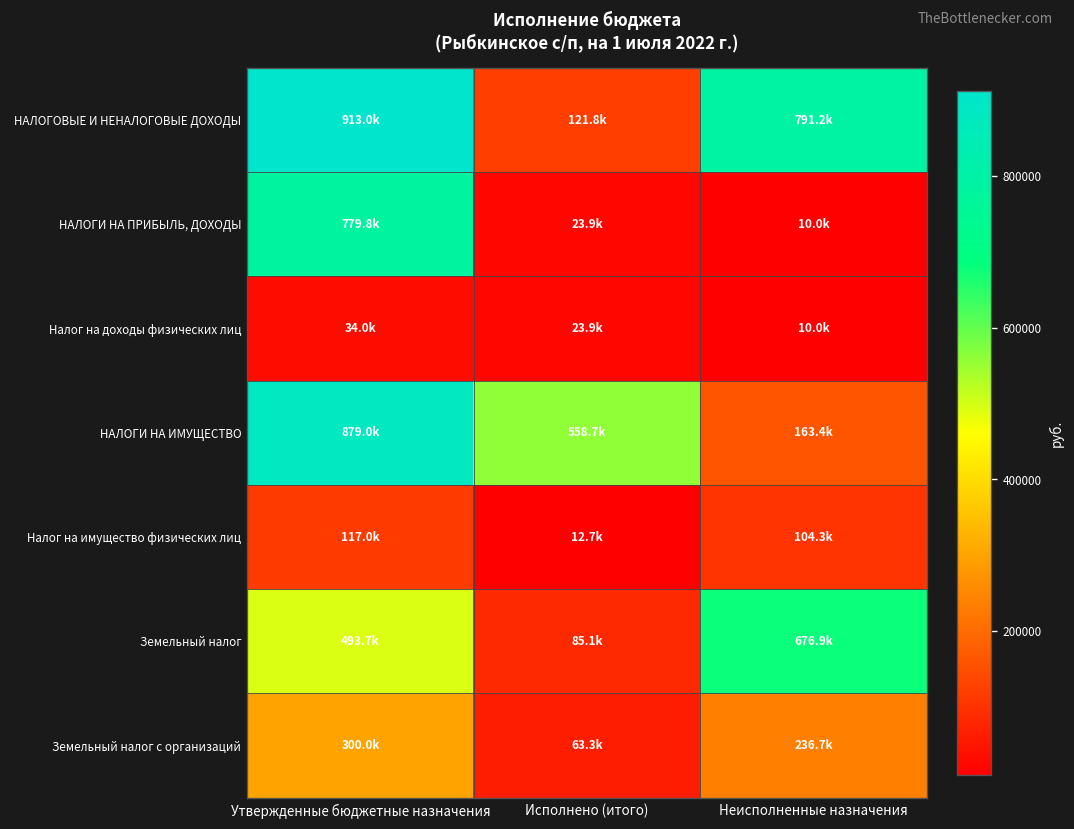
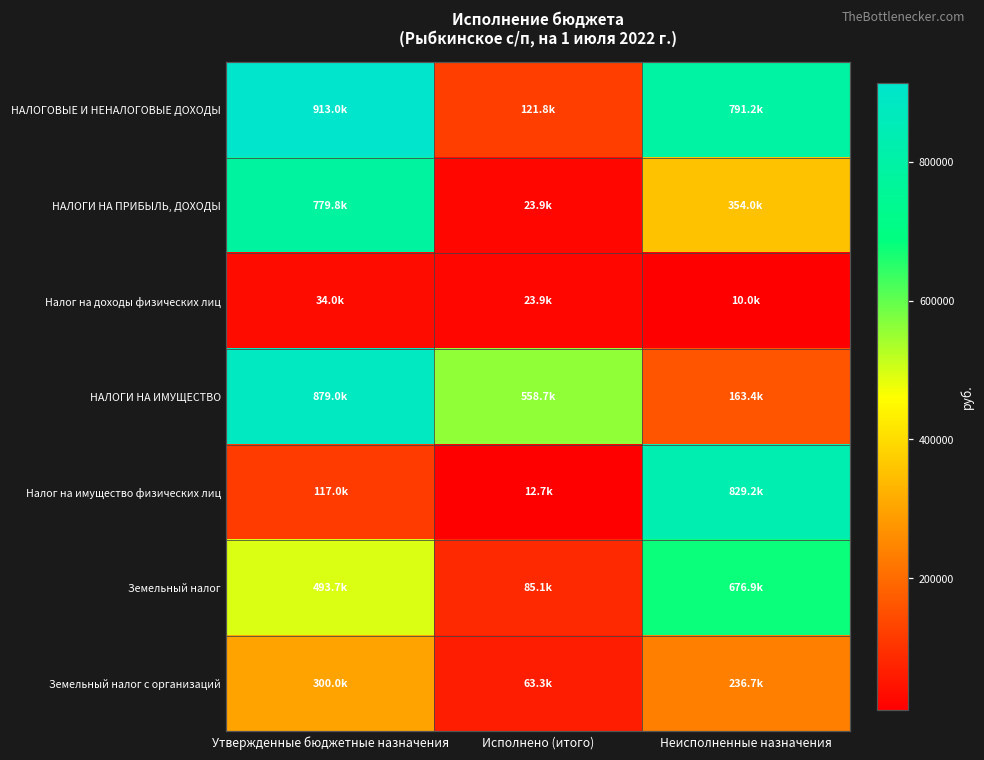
  {
    "НАЛОГОВЫЕ И НЕНАЛОГОВЫЕ ДОХОДЫ": {
      "Утвержденные бюджетные назначения": "913.0k",
      "Исполнено (итого)": "121.8k",
      "Неисполненные назначения": "791.2k"
    },
    "НАЛОГИ НА ПРИБЫЛЬ, ДОХОДЫ": {
      "Утвержденные бюджетные назначения": "779.8k",
      "Исполнено (итого)": "23.9k",
-     "Неисполненные назначения": "10.0k"
+     "Неисполненные назначения": "354.0k"
    },
    "Налог на доходы физических лиц": {
      "Утвержденные бюджетные назначения": "34.0k",
      "Исполнено (итого)": "23.9k",
      "Неисполненные назначения": "10.0k"
    },
    "НАЛОГИ НА ИМУЩЕСТВО": {
      "Утвержденные бюджетные назначения": "879.0k",
      "Исполнено (итого)": "558.7k",
      "Неисполненные назначения": "163.4k"
    },
    "Налог на имущество физических лиц": {
      "Утвержденные бюджетные назначения": "117.0k",
      "Исполнено (итого)": "12.7k",
-     "Неисполненные назначения": "104.3k"
+     "Неисполненные назначения": "829.2k"
    },
    "Земельный налог": {
      "Утвержденные бюджетные назначения": "493.7k",
      "Исполнено (итого)": "85.1k",
      "Неисполненные назначения": "676.9k"
    },
    "Земельный налог с организаций": {
      "Утвержденные бюджетные назначения": "300.0k",
      "Исполнено (итого)": "63.3k",
      "Неисполненные назначения": "236.7k"
    }
  }
